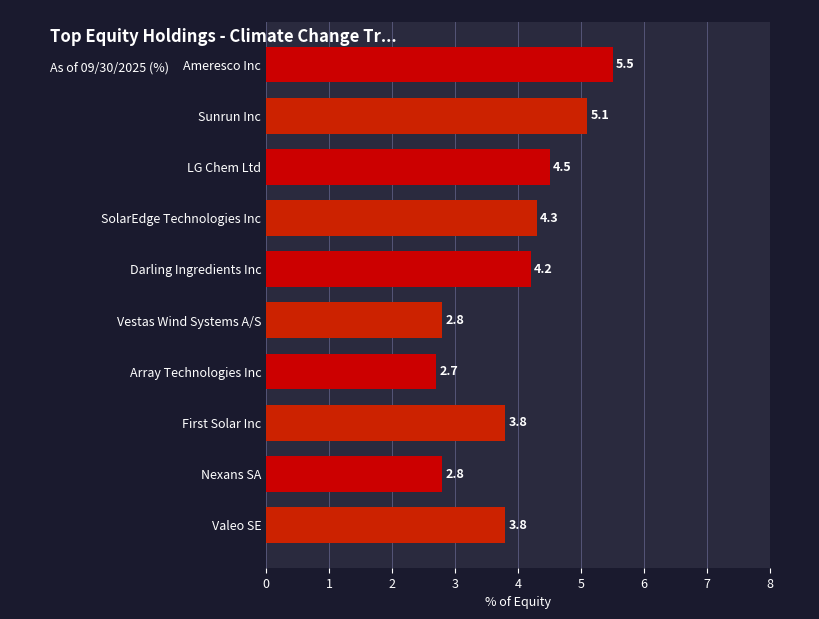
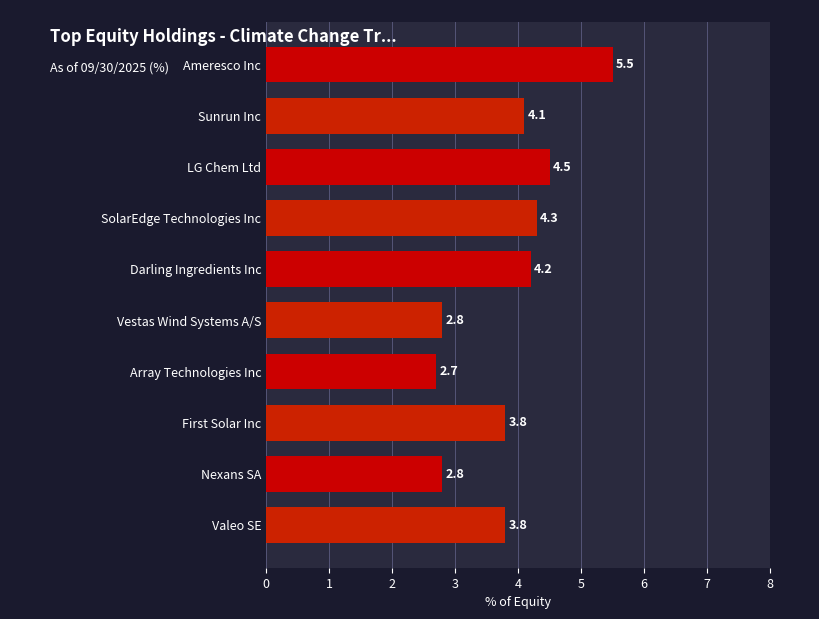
  {
-   "Sunrun Inc": 5.1,
+   "Sunrun Inc": 4.1,
    "LG Chem Ltd": 4.5,
    "SolarEdge Technologies Inc": 4.3,
    "Darling Ingredients Inc": 4.2,
    "Vestas Wind Systems A/S": 2.8,
    "Array Technologies Inc": 2.7,
    "First Solar Inc": 3.8,
    "Nexans SA": 2.8,
    "Valeo SE": 3.8
  }
